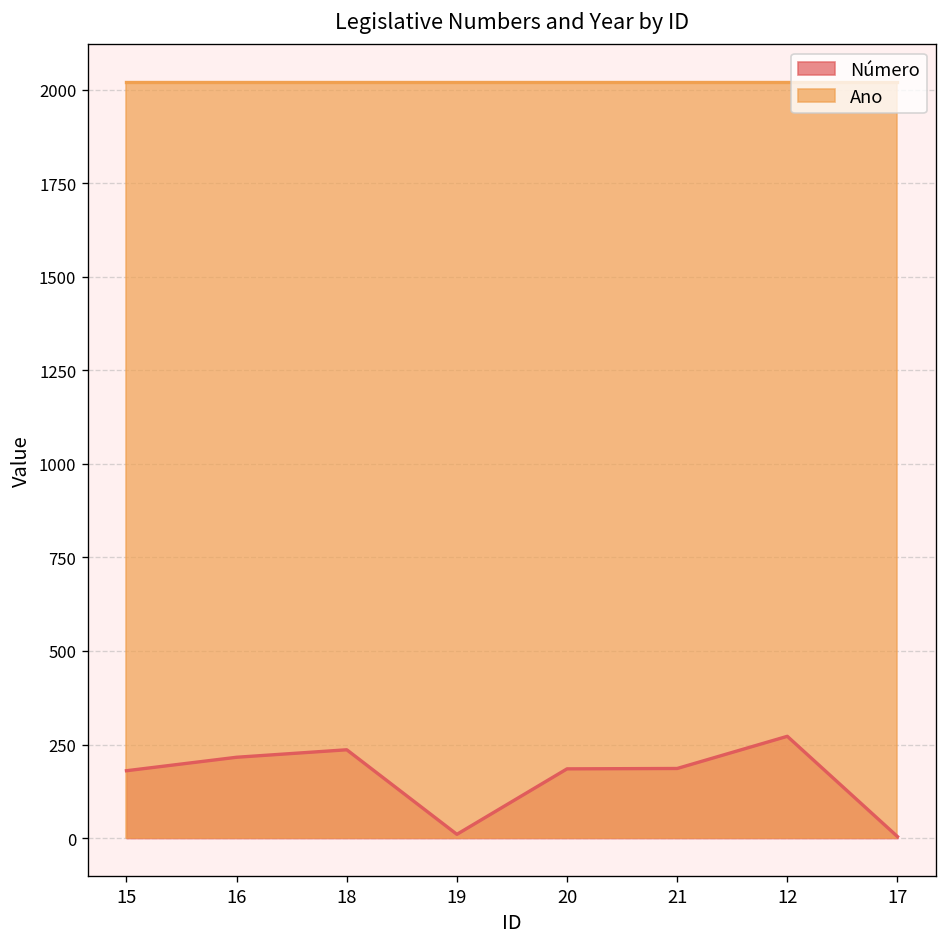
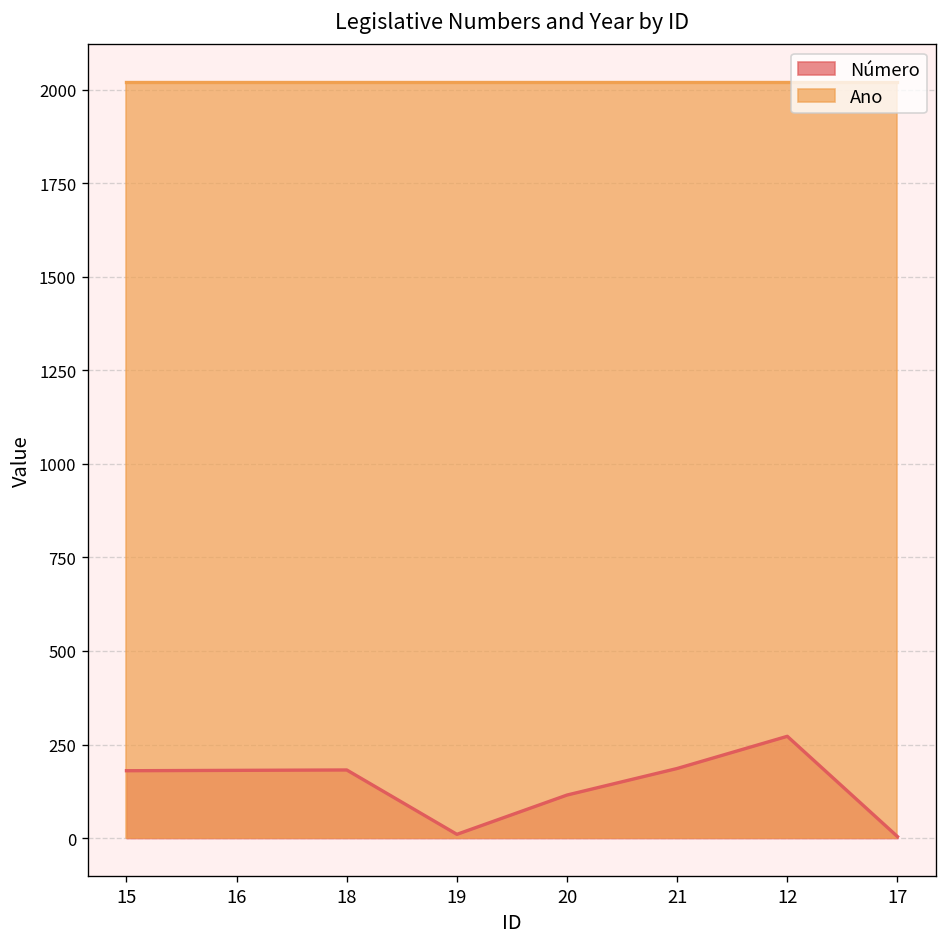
  {
    "Número": {
      "15": 180,
-     "16": 220,
-     "18": 240,
+     "16": 180,
+     "18": 180,
      "19": 10,
-     "20": 190,
+     "20": 120,
      "21": 190,
      "12": 270,
      "17": 0
    },
    "Ano": {
      "15": 2020,
      "16": 2020,
      "18": 2020,
      "19": 2020,
      "20": 2020,
      "21": 2020,
      "12": 2020
    }
  }
